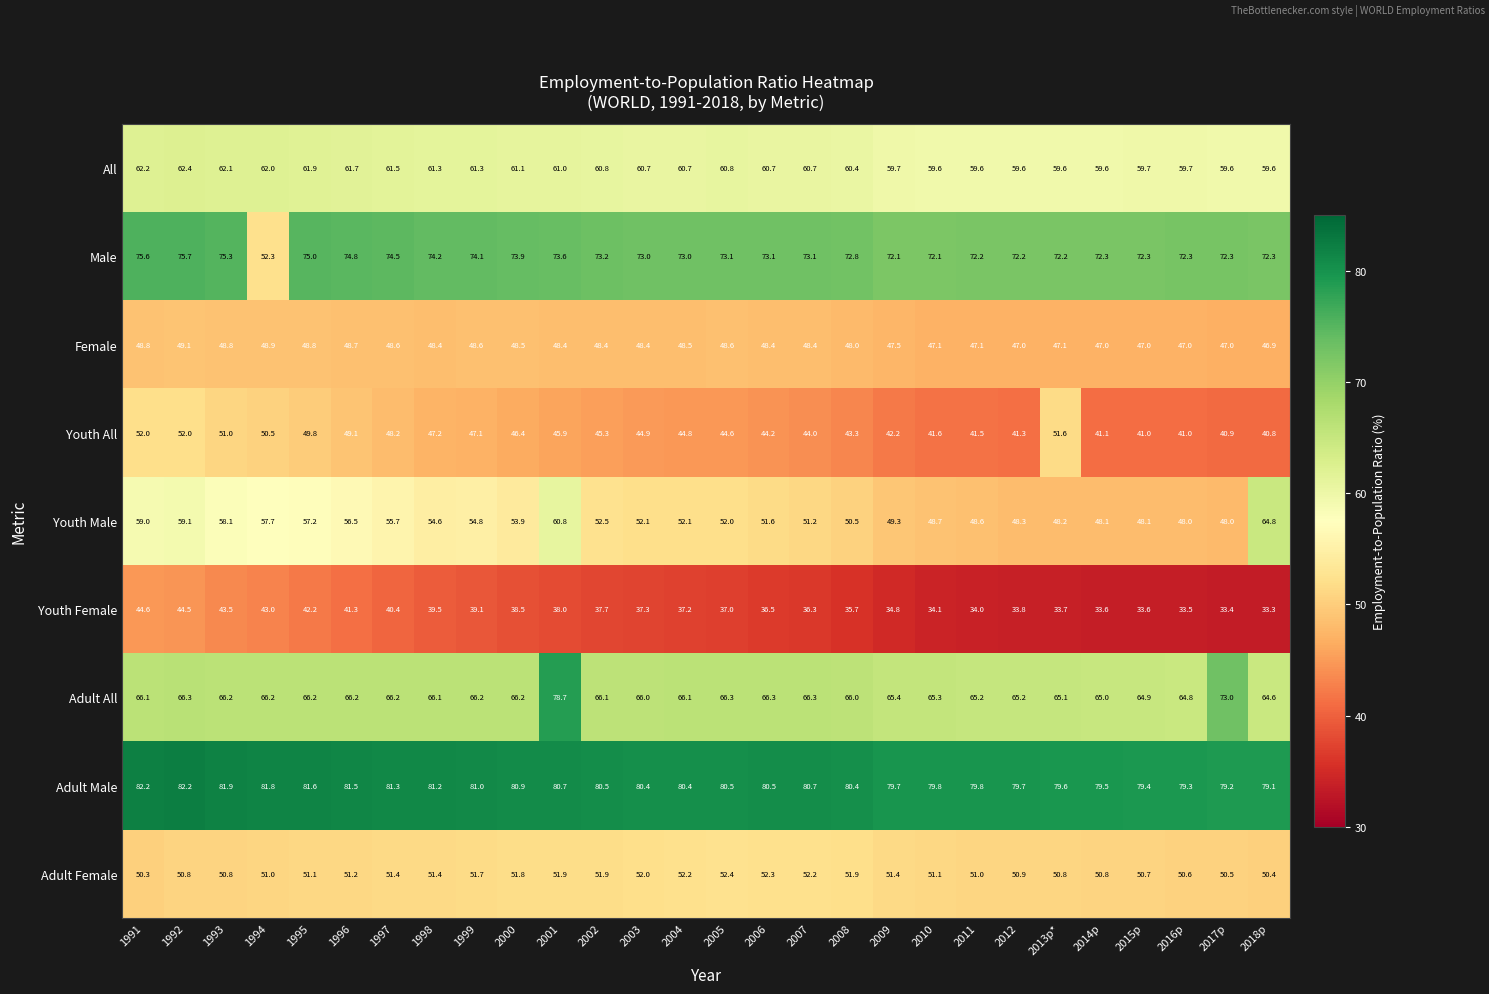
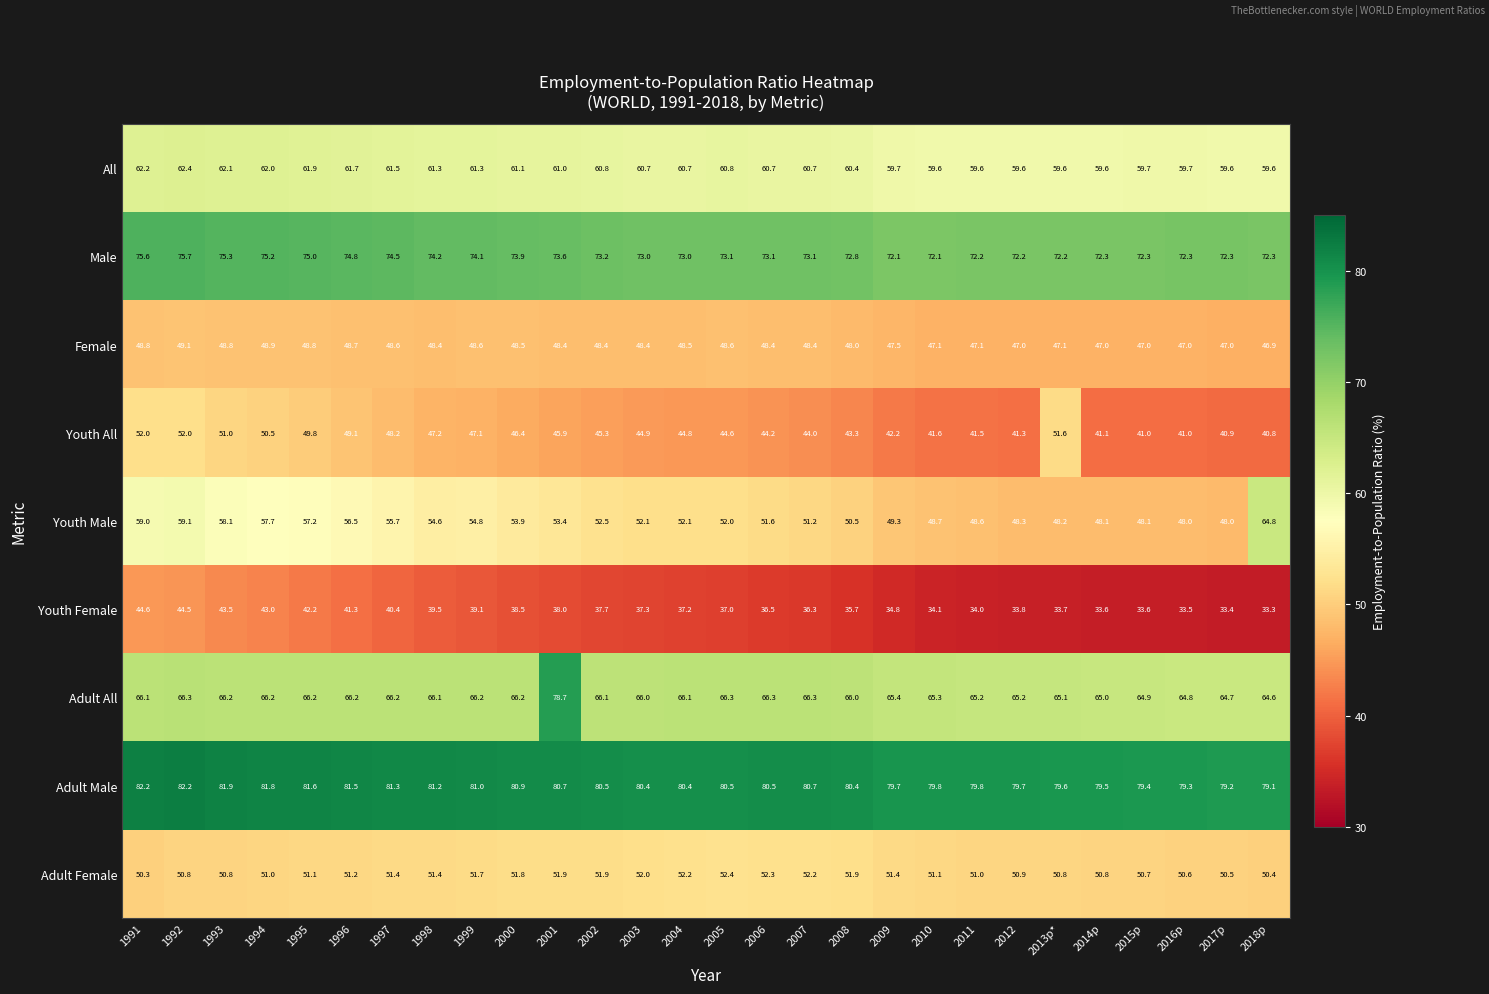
  {
    "Male": {
      "1991": 75.6,
      "1992": 75.7,
      "1993": 75.3,
-     "1994": 52.3,
+     "1994": 75.2,
      "1995": 75.0,
      "1996": 74.8,
      "1997": 74.5,
      "1998": 74.2,
      "1999": 74.1,
      "2000": 73.9,
      "2001": 73.6,
      "2002": 73.2,
      "2003": 73.0,
      "2004": 73.0,
      "2005": 73.1,
      "2006": 73.1,
      "2007": 73.1,
      "2008": 72.8,
      "2009": 72.1,
      "2010": 72.1,
      "2011": 72.2,
      "2012": 72.2,
      "2013p*": 72.2,
      "2014p": 72.3,
      "2015p": 72.3,
      "2016p": 72.3,
      "2017p": 72.3,
      "2018p": 72.3
    },
    "Youth Male": {
      "1991": 59.0,
      "1992": 59.1,
      "1993": 58.1,
      "1994": 57.7,
      "1995": 57.2,
      "1996": 56.5,
      "1997": 55.7,
      "1998": 54.6,
      "1999": 54.8,
      "2000": 53.9,
-     "2001": 60.8,
+     "2001": 53.4,
      "2002": 52.5,
      "2003": 52.1,
      "2004": 52.1,
      "2005": 52.0,
      "2006": 51.6,
      "2007": 51.2,
      "2008": 50.5,
      "2009": 49.3,
      "2010": 48.7,
      "2011": 48.6,
      "2012": 48.3,
      "2013p*": 48.2,
      "2014p": 48.1,
      "2015p": 48.1,
      "2016p": 48.0,
      "2017p": 48.0,
      "2018p": 64.8
    },
    "Adult All": {
      "1991": 66.1,
      "1992": 66.3,
      "1993": 66.2,
      "1994": 66.2,
      "1995": 66.2,
      "1996": 66.2,
      "1997": 66.2,
      "1998": 66.1,
      "1999": 66.2,
      "2000": 66.2,
      "2001": 78.7,
      "2002": 66.1,
      "2003": 66.0,
      "2004": 66.1,
      "2005": 66.3,
      "2006": 66.3,
      "2007": 66.3,
      "2008": 66.0,
      "2009": 65.4,
      "2010": 65.3,
      "2011": 65.2,
      "2012": 65.2,
      "2013p*": 65.1,
      "2014p": 65.0,
      "2015p": 64.9,
      "2016p": 64.8,
-     "2017p": 73.0,
+     "2017p": 64.7,
      "2018p": 64.6
    }
  }
